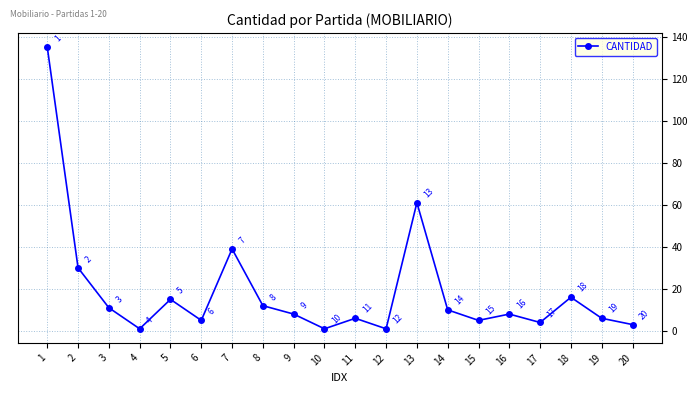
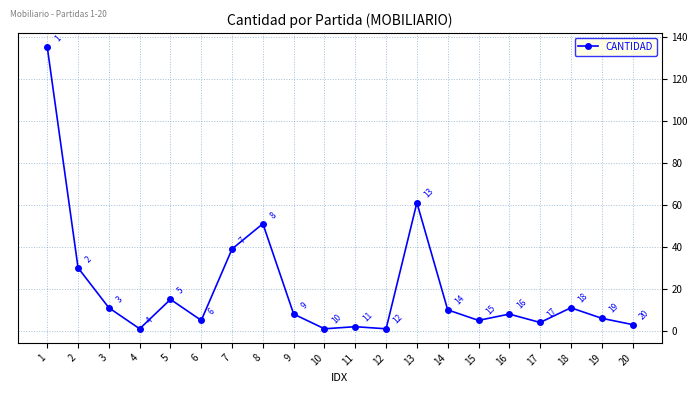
  {
-   "8": 12,
-   "11": 6,
-   "18": 16
+   "8": 51,
+   "11": 2,
+   "18": 11
  }
